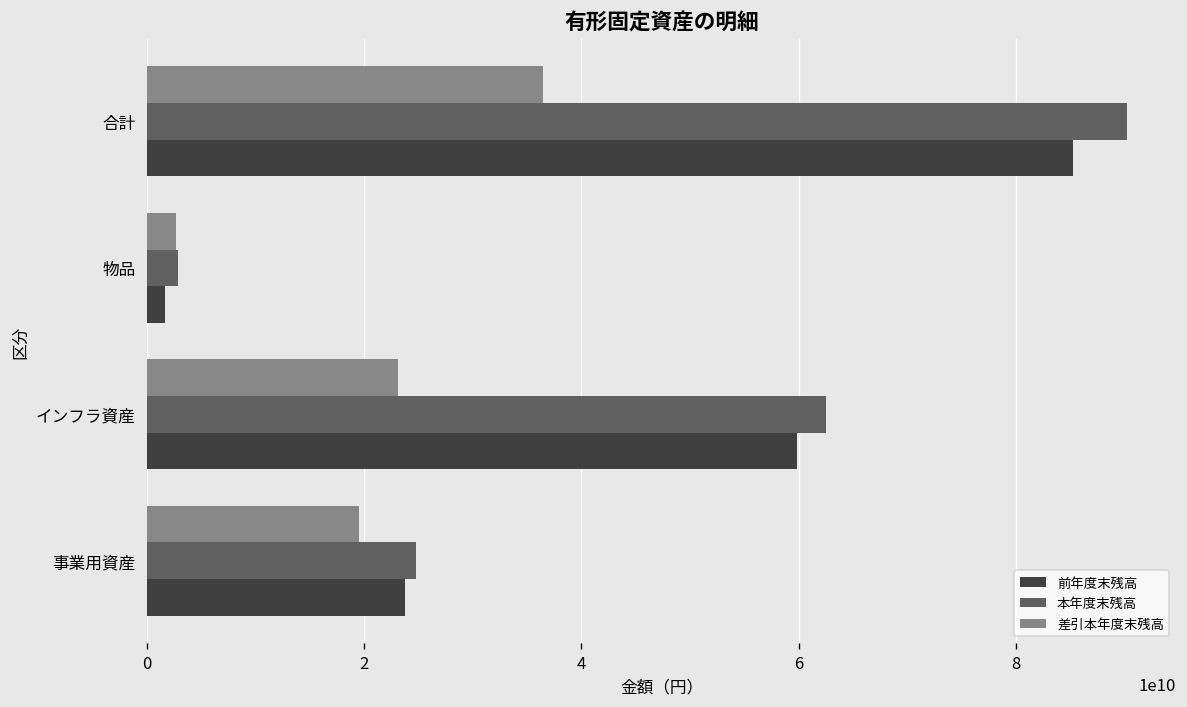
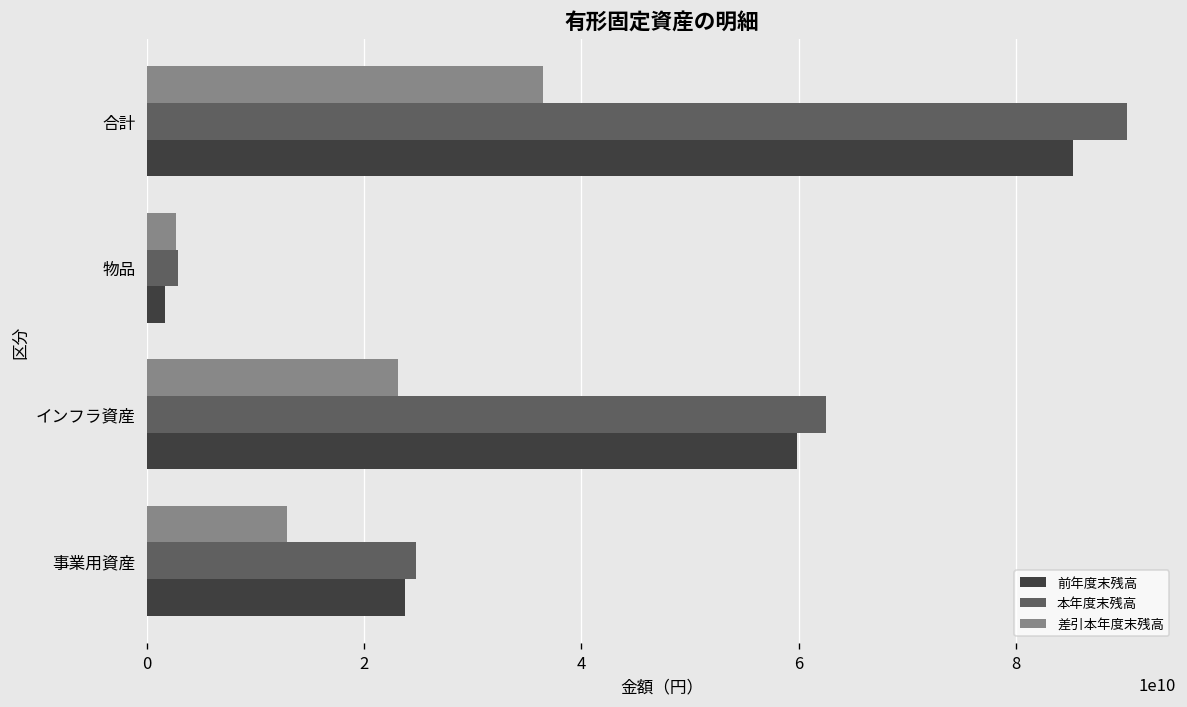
  {
    "差引本年度末残高": {
      "合計": 36000000000,
      "物品": 3000000000,
      "インフラ資産": 23000000000,
-     "事業用資産": 20000000000
+     "事業用資産": 13000000000
    }
  }
